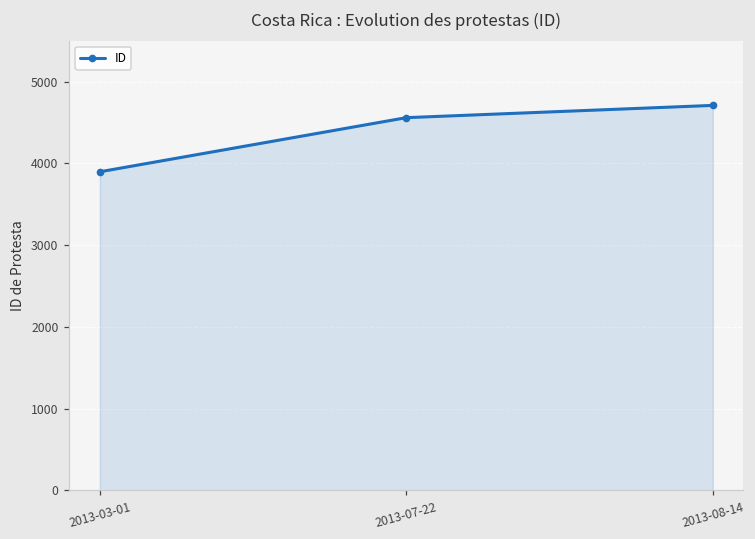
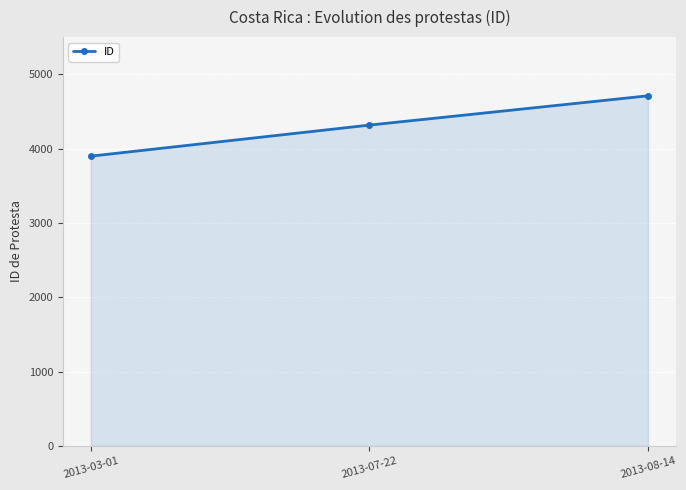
  {
    "2013-03-01": 3900,
-   "2013-07-22": 4600,
+   "2013-07-22": 4300,
    "2013-08-14": 4700
  }
